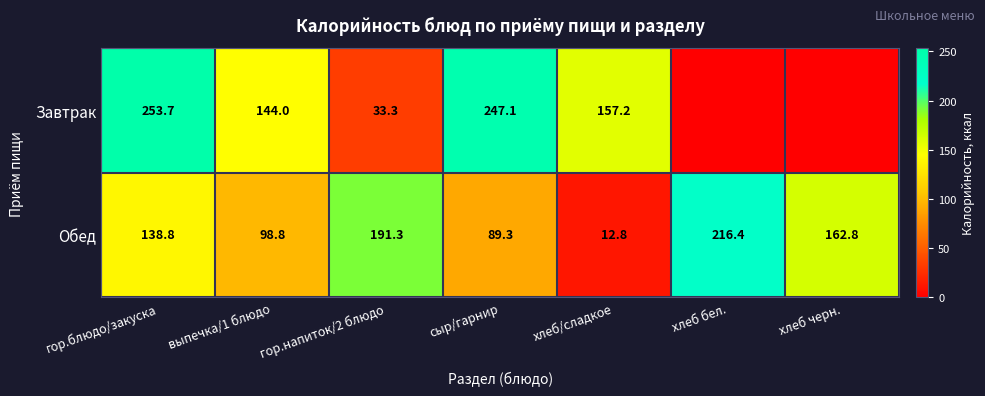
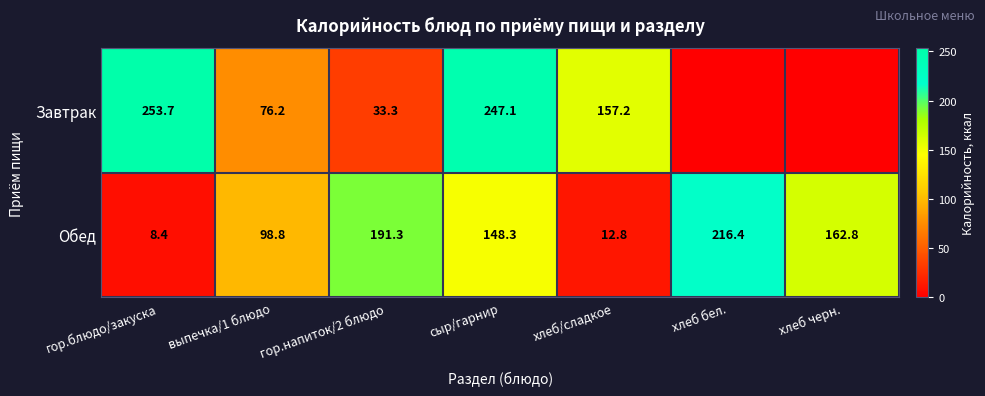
  {
    "Завтрак": {
      "гор.блюдо/закуска": 253.7,
-     "выпечка/1 блюдо": 144.0,
+     "выпечка/1 блюдо": 76.2,
      "гор.напиток/2 блюдо": 33.3,
      "сыр/гарнир": 247.1,
      "хлеб/сладкое": 157.2
    },
    "Обед": {
-     "гор.блюдо/закуска": 138.8,
+     "гор.блюдо/закуска": 8.4,
      "выпечка/1 блюдо": 98.8,
      "гор.напиток/2 блюдо": 191.3,
-     "сыр/гарнир": 89.3,
+     "сыр/гарнир": 148.3,
      "хлеб/сладкое": 12.8,
      "хлеб бел.": 216.4,
      "хлеб черн.": 162.8
    }
  }
